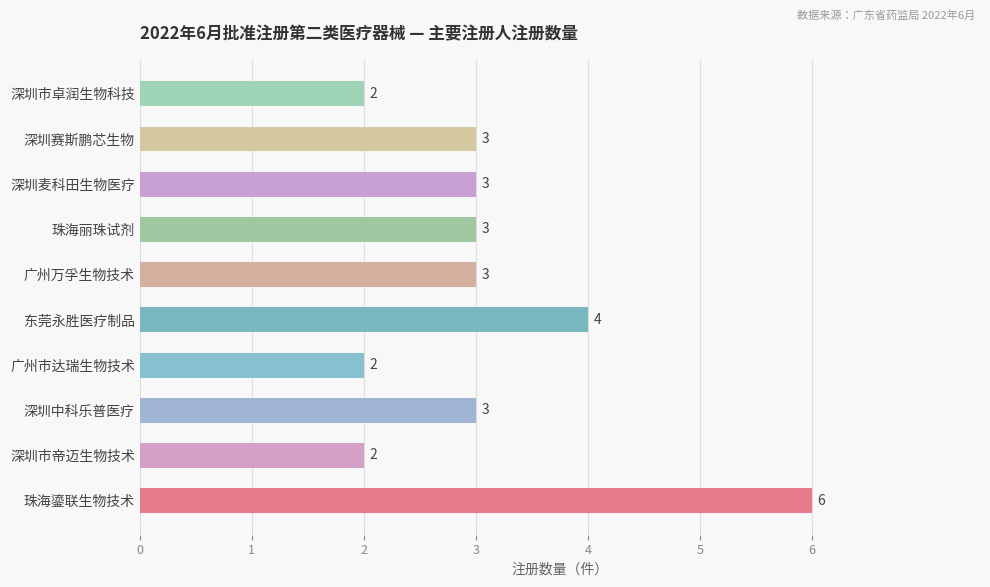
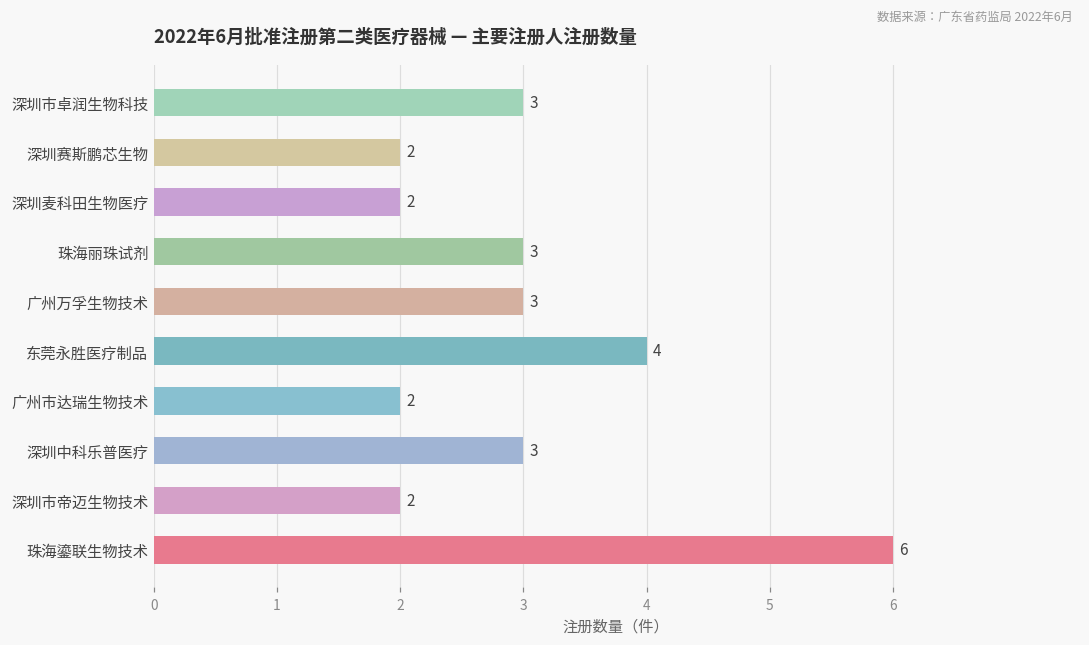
  {
-   "深圳市卓润生物科技": 2,
-   "深圳赛斯鹏芯生物": 3,
-   "深圳麦科田生物医疗": 3,
+   "深圳市卓润生物科技": 3,
+   "深圳赛斯鹏芯生物": 2,
+   "深圳麦科田生物医疗": 2,
    "珠海丽珠试剂": 3,
    "广州万孚生物技术": 3,
    "东莞永胜医疗制品": 4,
    "广州市达瑞生物技术": 2,
    "深圳中科乐普医疗": 3,
    "深圳市帝迈生物技术": 2,
    "珠海鎏联生物技术": 6
  }
